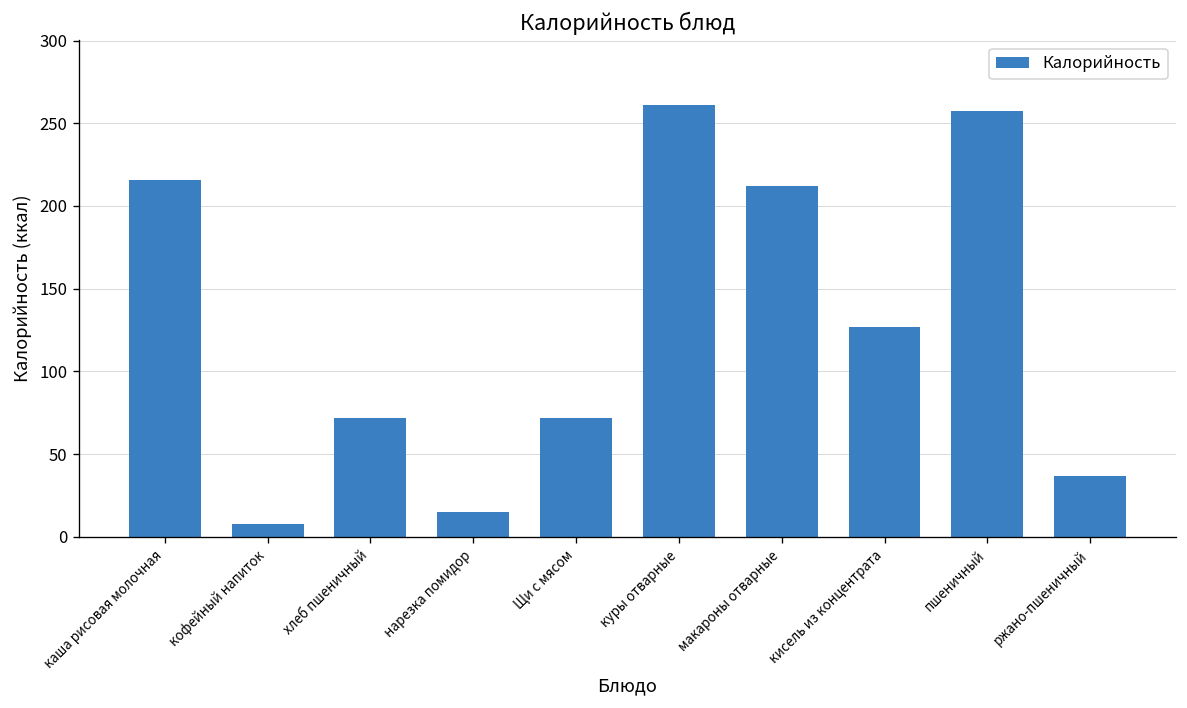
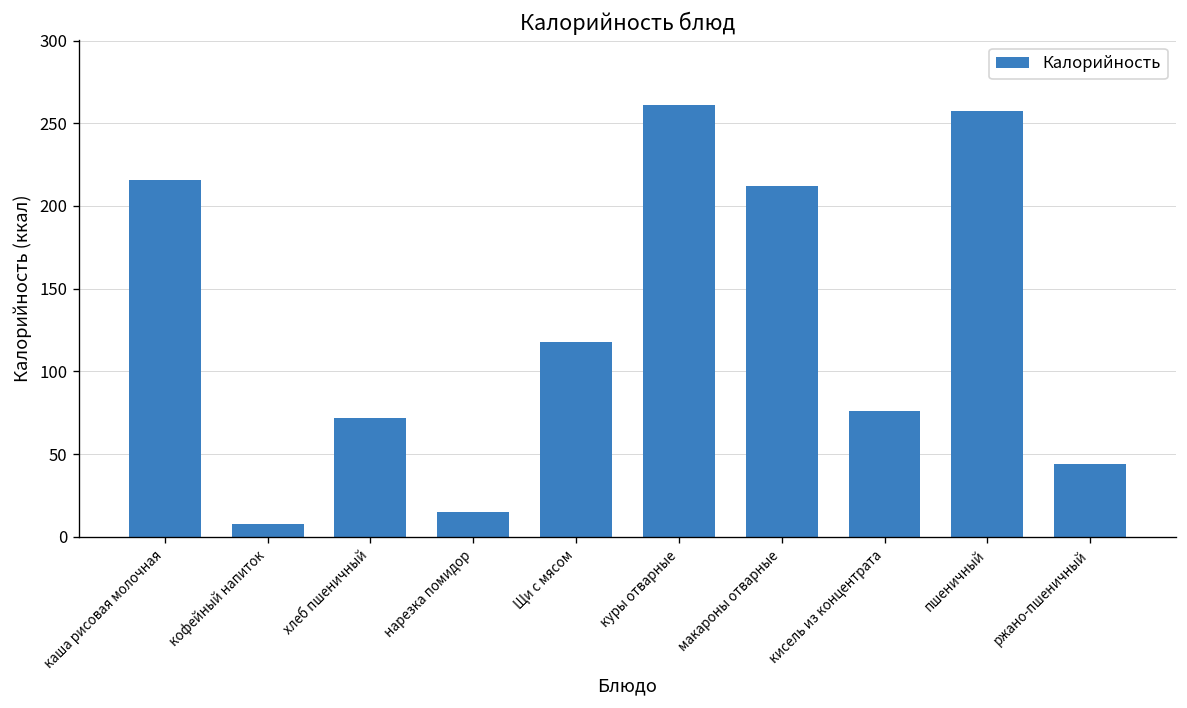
  {
    "каша рисовая молочная": 216,
    "кофейный напиток": 8,
    "хлеб пшеничный": 72,
    "нарезка помидор": 15,
-   "Щи с мясом": 72,
+   "Щи с мясом": 118,
    "куры отварные": 261,
    "макароны отварные": 212,
-   "кисель из концентрата": 127,
+   "кисель из концентрата": 76,
    "пшеничный": 258,
-   "ржано-пшеничный": 37
+   "ржано-пшеничный": 44
  }
